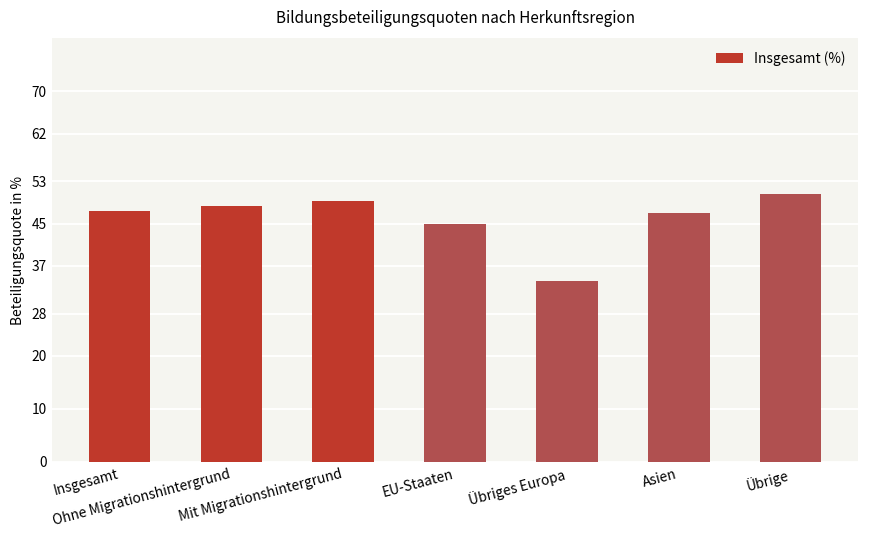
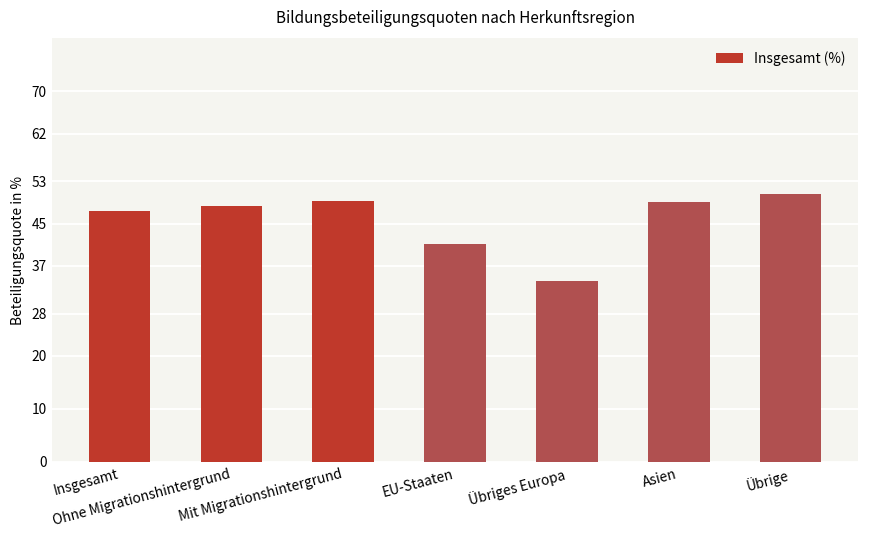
  {
    "Insgesamt": 47,
    "Ohne Migrationshintergrund": 48,
    "Mit Migrationshintergrund": 49,
-   "EU-Staaten": 45,
+   "EU-Staaten": 41,
    "Übriges Europa": 34,
-   "Asien": 47,
+   "Asien": 49,
    "Übrige": 51
  }
